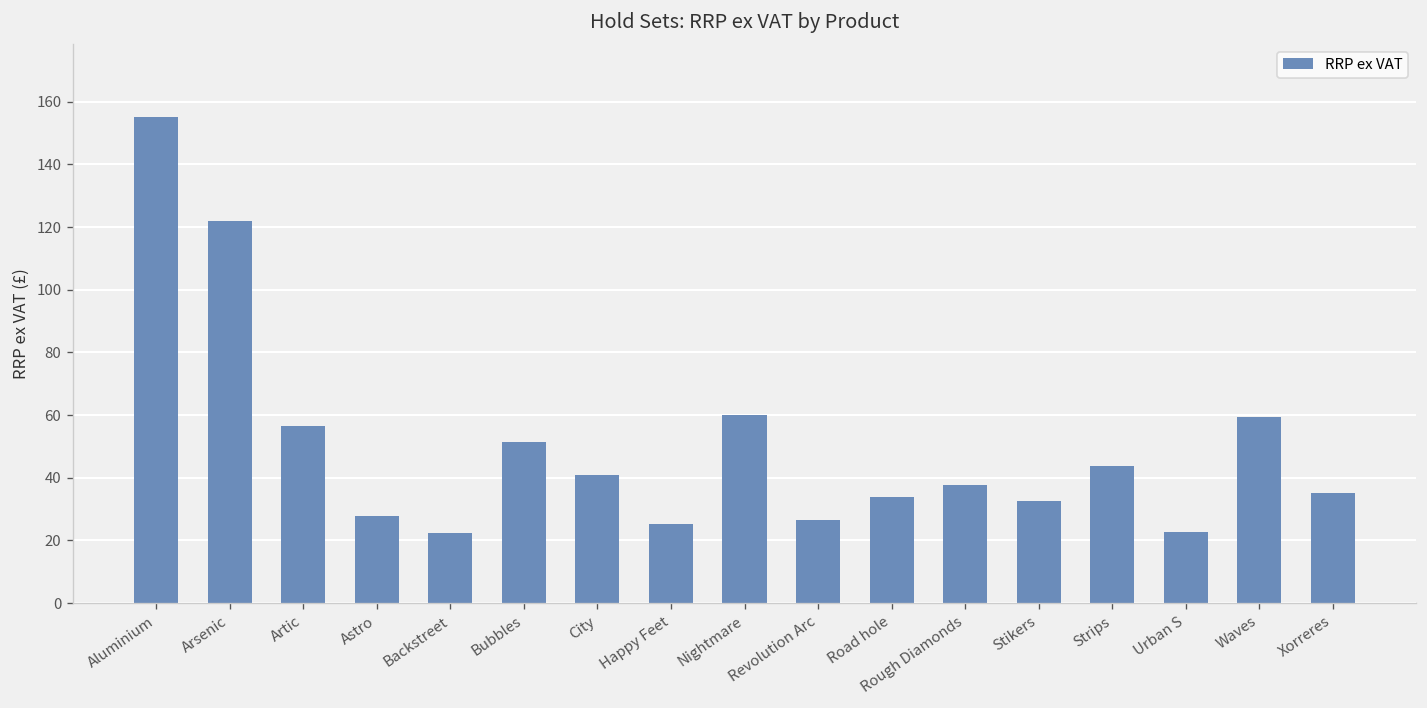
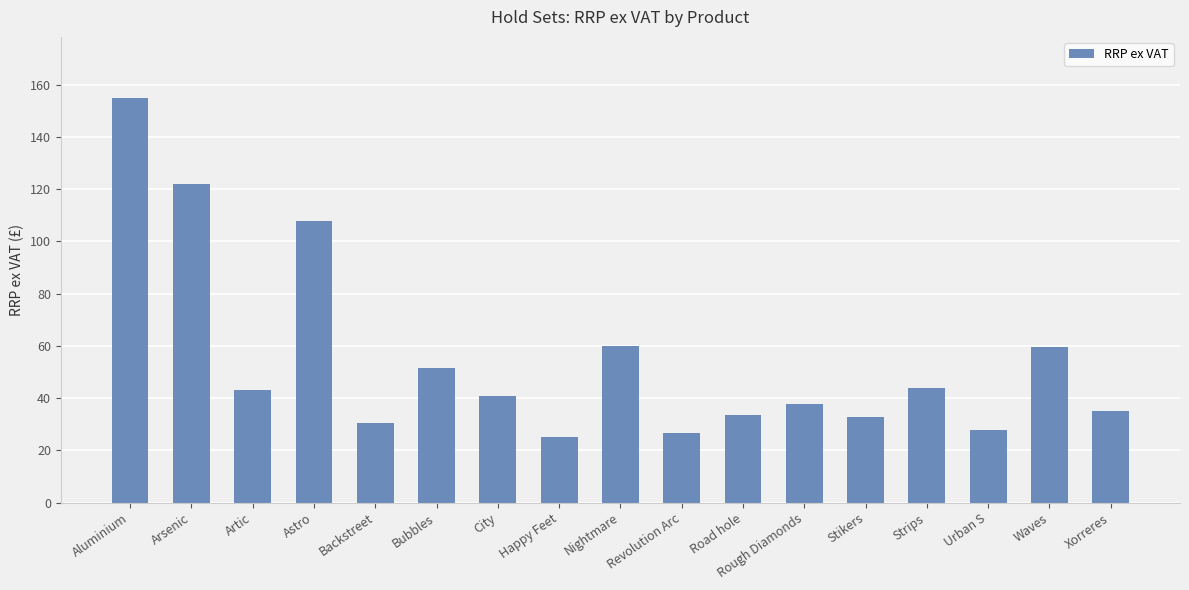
  {
    "Aluminium": 155,
    "Arsenic": 122,
-   "Artic": 56,
-   "Astro": 28,
-   "Backstreet": 22,
+   "Artic": 43,
+   "Astro": 108,
+   "Backstreet": 31,
    "Bubbles": 52,
    "City": 41,
    "Happy Feet": 25,
    "Nightmare": 60,
    "Revolution Arc": 27,
    "Road hole": 34,
    "Rough Diamonds": 38,
    "Stikers": 33,
    "Strips": 44,
-   "Urban S": 23,
+   "Urban S": 28,
    "Waves": 59,
    "Xorreres": 35
  }
